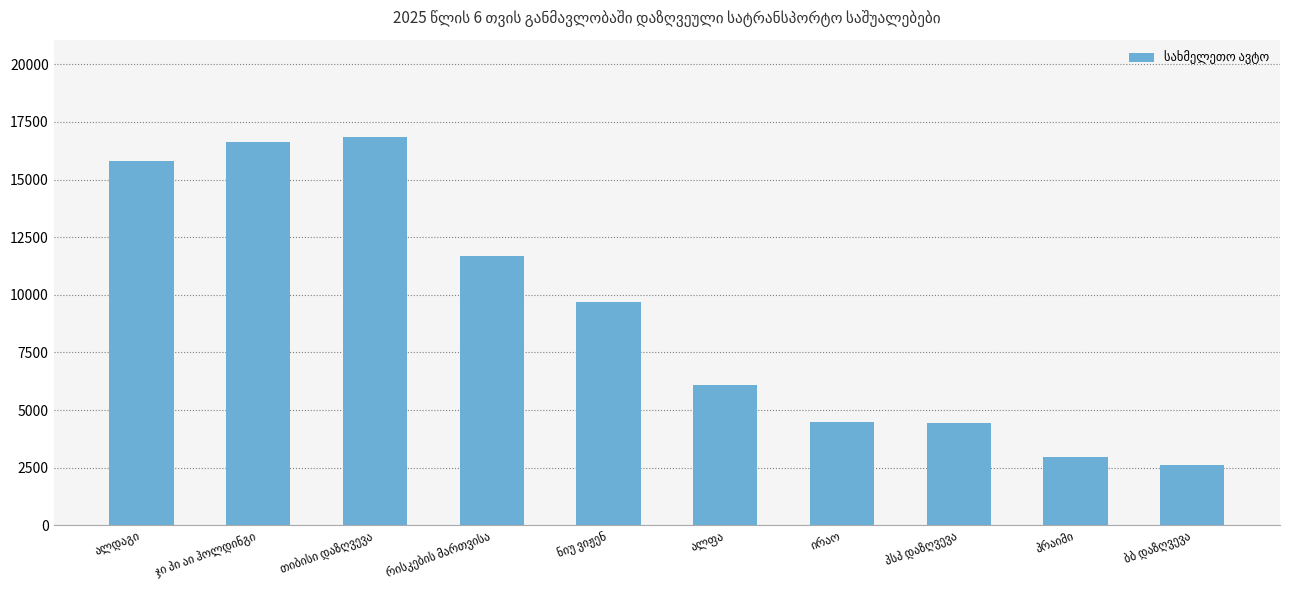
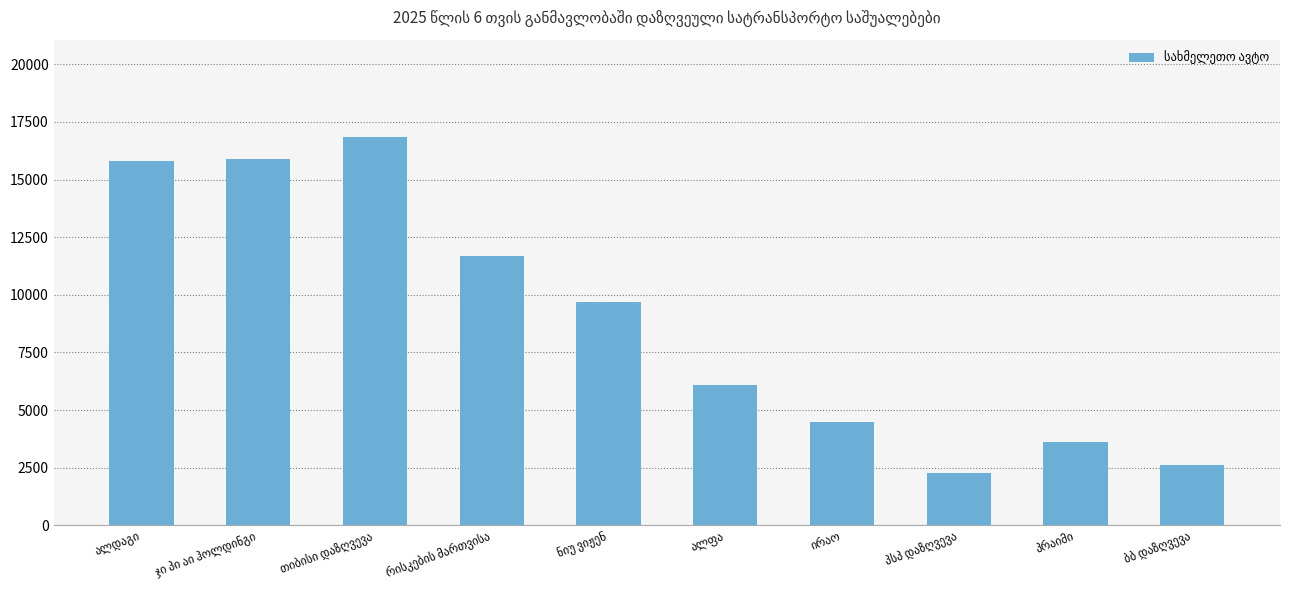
  {
    "ალდაგი": 15800,
-   "ჯი პი აი ჰოლდინგი": 16600,
+   "ჯი პი აი ჰოლდინგი": 15900,
    "თიბისი დაზღვევა": 16900,
    "რისკების მართვისა": 11700,
    "ნიუ ვიჟენ": 9700,
    "ალფა": 6100,
    "ირაო": 4500,
-   "პსპ დაზღვევა": 4400,
-   "პრაიმი": 3000,
+   "პსპ დაზღვევა": 2300,
+   "პრაიმი": 3600,
    "ბბ დაზღვევა": 2600
  }
